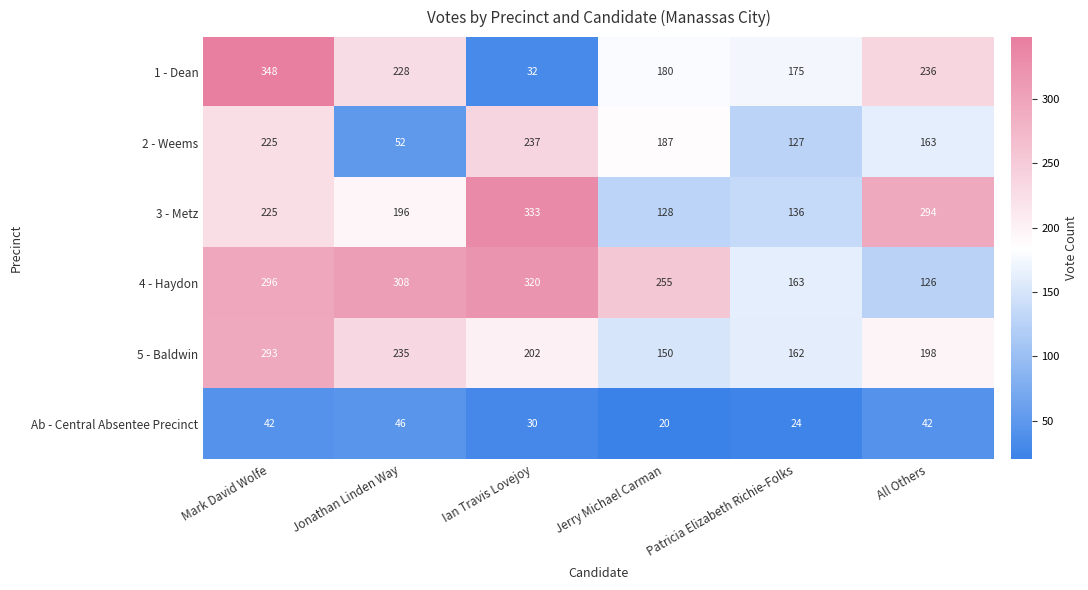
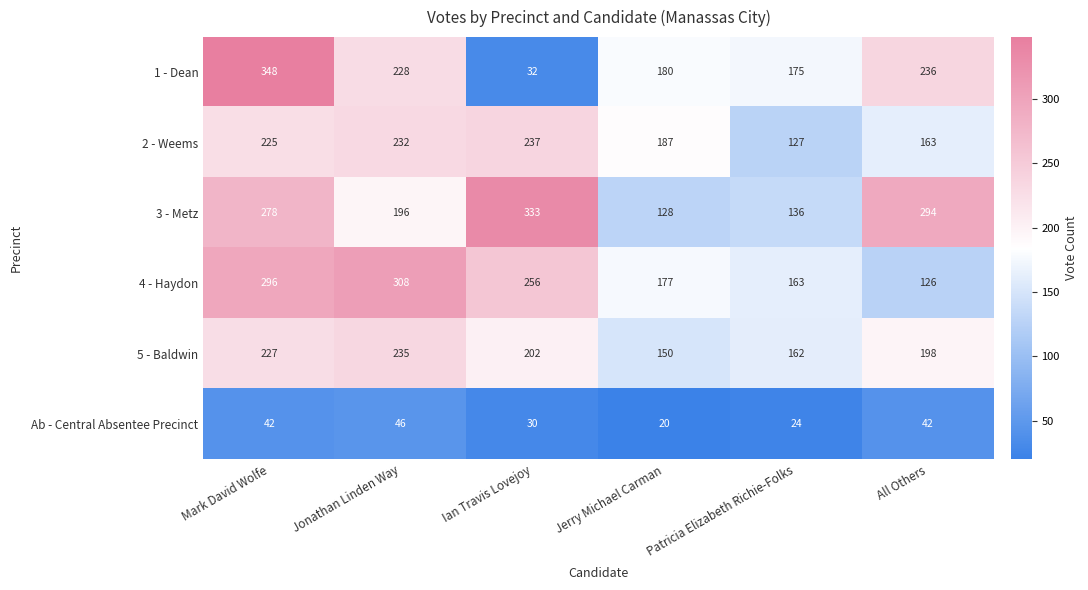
  {
    "1 - Dean": {
      "Mark David Wolfe": 348,
      "Jonathan Linden Way": 228,
      "Ian Travis Lovejoy": 32,
      "Jerry Michael Carman": 180,
      "Patricia Elizabeth Richie-Folks": 175,
      "All Others": 236
    },
    "2 - Weems": {
      "Mark David Wolfe": 225,
-     "Jonathan Linden Way": 52,
+     "Jonathan Linden Way": 232,
      "Ian Travis Lovejoy": 237,
      "Jerry Michael Carman": 187,
      "Patricia Elizabeth Richie-Folks": 127,
      "All Others": 163
    },
    "3 - Metz": {
-     "Mark David Wolfe": 225,
+     "Mark David Wolfe": 278,
      "Jonathan Linden Way": 196,
      "Ian Travis Lovejoy": 333,
      "Jerry Michael Carman": 128,
      "Patricia Elizabeth Richie-Folks": 136,
      "All Others": 294
    },
    "4 - Haydon": {
      "Mark David Wolfe": 296,
      "Jonathan Linden Way": 308,
-     "Ian Travis Lovejoy": 320,
-     "Jerry Michael Carman": 255,
+     "Ian Travis Lovejoy": 256,
+     "Jerry Michael Carman": 177,
      "Patricia Elizabeth Richie-Folks": 163,
      "All Others": 126
    },
    "5 - Baldwin": {
-     "Mark David Wolfe": 293,
+     "Mark David Wolfe": 227,
      "Jonathan Linden Way": 235,
      "Ian Travis Lovejoy": 202,
      "Jerry Michael Carman": 150,
      "Patricia Elizabeth Richie-Folks": 162,
      "All Others": 198
    },
    "Ab - Central Absentee Precinct": {
      "Mark David Wolfe": 42,
      "Jonathan Linden Way": 46,
      "Ian Travis Lovejoy": 30,
      "Jerry Michael Carman": 20,
      "Patricia Elizabeth Richie-Folks": 24,
      "All Others": 42
    }
  }
